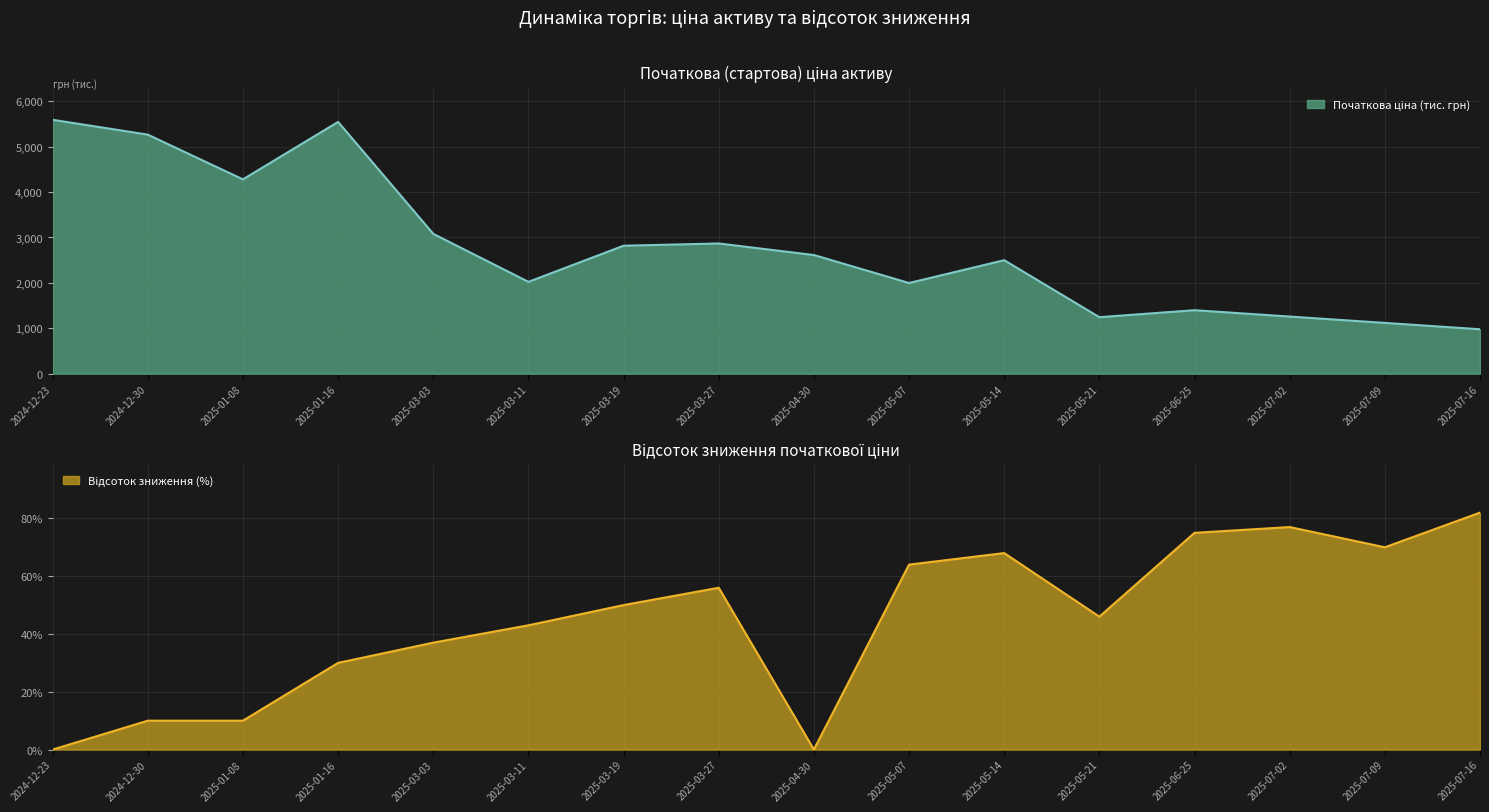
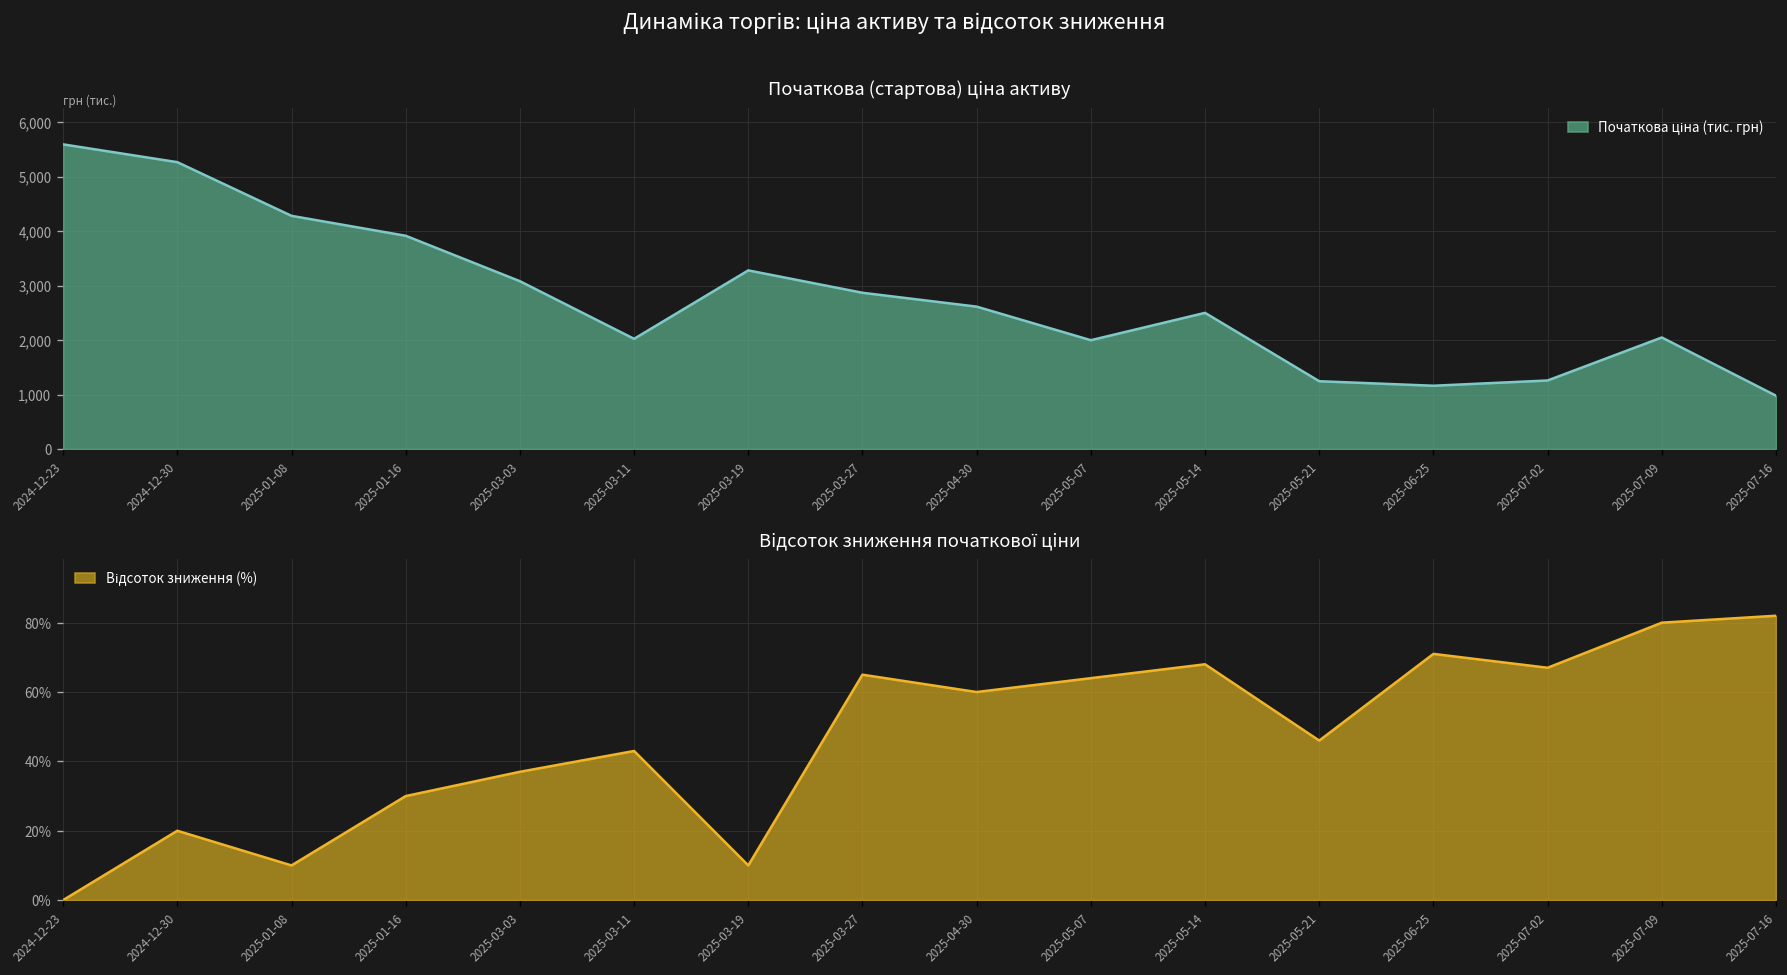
  {
    "Початкова (стартова) ціна активу": {
      "2024-12-23": "5,600",
      "2024-12-30": "5,300",
      "2025-01-08": "4,300",
-     "2025-01-16": "5,500",
+     "2025-01-16": "3,900",
      "2025-03-03": "3,100",
      "2025-03-11": "2,000",
-     "2025-03-19": "2,800",
+     "2025-03-19": "3,300",
      "2025-03-27": "2,900",
      "2025-04-30": "2,600",
      "2025-05-07": "2,000",
      "2025-05-14": "2,500",
      "2025-05-21": "1,200",
-     "2025-06-25": "1,400",
+     "2025-06-25": "1,200",
      "2025-07-02": "1,300",
-     "2025-07-09": "1,100",
+     "2025-07-09": "2,000",
      "2025-07-16": "1,000"
    },
    "Відсоток зниження початкової ціни": {
      "2024-12-23": "0%",
-     "2024-12-30": "10%",
+     "2024-12-30": "20%",
      "2025-01-08": "10%",
      "2025-01-16": "30%",
      "2025-03-03": "37%",
      "2025-03-11": "43%",
-     "2025-03-19": "50%",
-     "2025-03-27": "56%",
-     "2025-04-30": "0%",
+     "2025-03-19": "10%",
+     "2025-03-27": "65%",
+     "2025-04-30": "60%",
      "2025-05-07": "64%",
      "2025-05-14": "68%",
      "2025-05-21": "46%",
-     "2025-06-25": "75%",
-     "2025-07-02": "77%",
-     "2025-07-09": "70%",
+     "2025-06-25": "71%",
+     "2025-07-02": "67%",
+     "2025-07-09": "80%",
      "2025-07-16": "82%"
    }
  }
